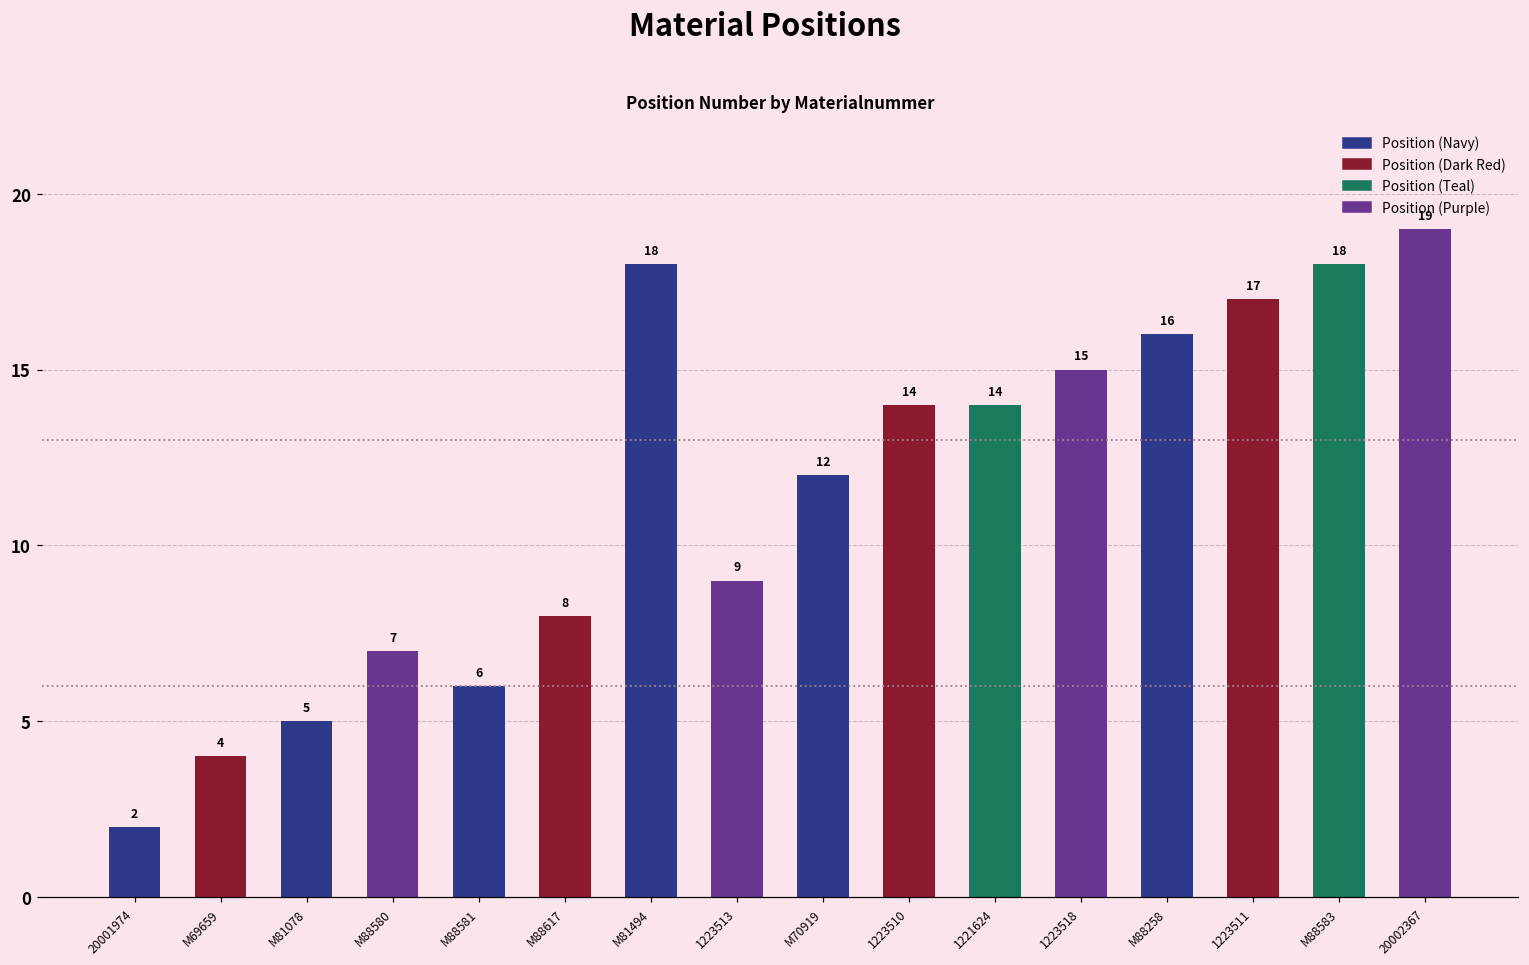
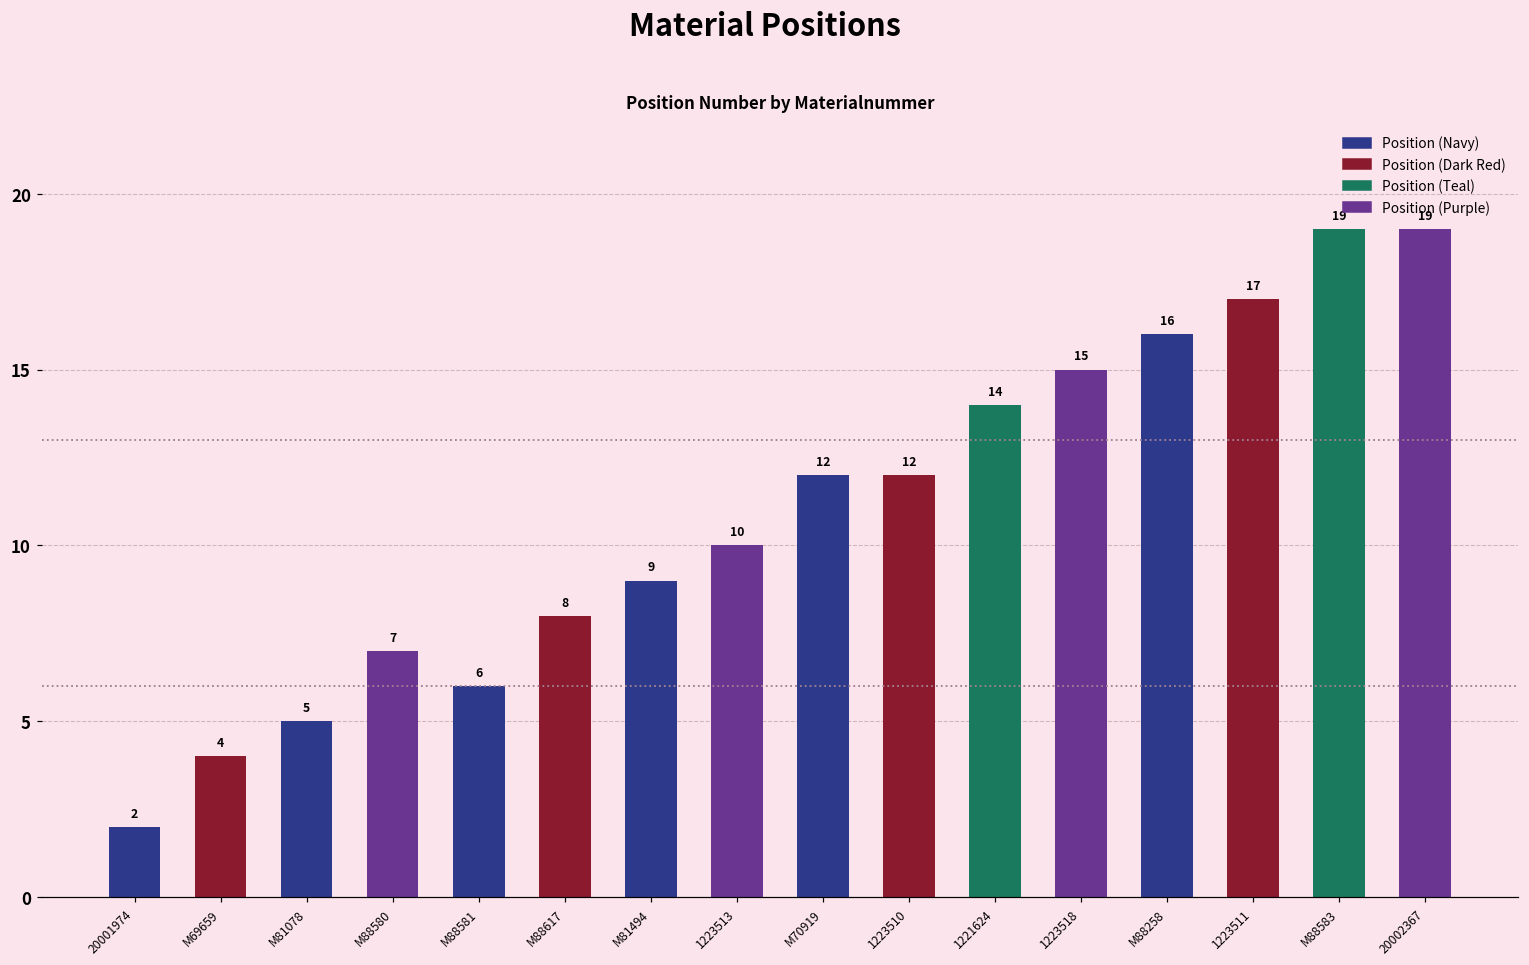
  {
    "20001974": 2,
    "M69659": 4,
    "M81078": 5,
    "M88580": 7,
    "M88581": 6,
    "M88617": 8,
-   "M81494": 18,
-   "1223513": 9,
+   "M81494": 9,
+   "1223513": 10,
    "M70919": 12,
-   "1223510": 14,
+   "1223510": 12,
    "1221624": 14,
    "1223518": 15,
    "M88258": 16,
    "1223511": 17,
-   "M88583": 18,
+   "M88583": 19,
    "20002367": 19
  }
